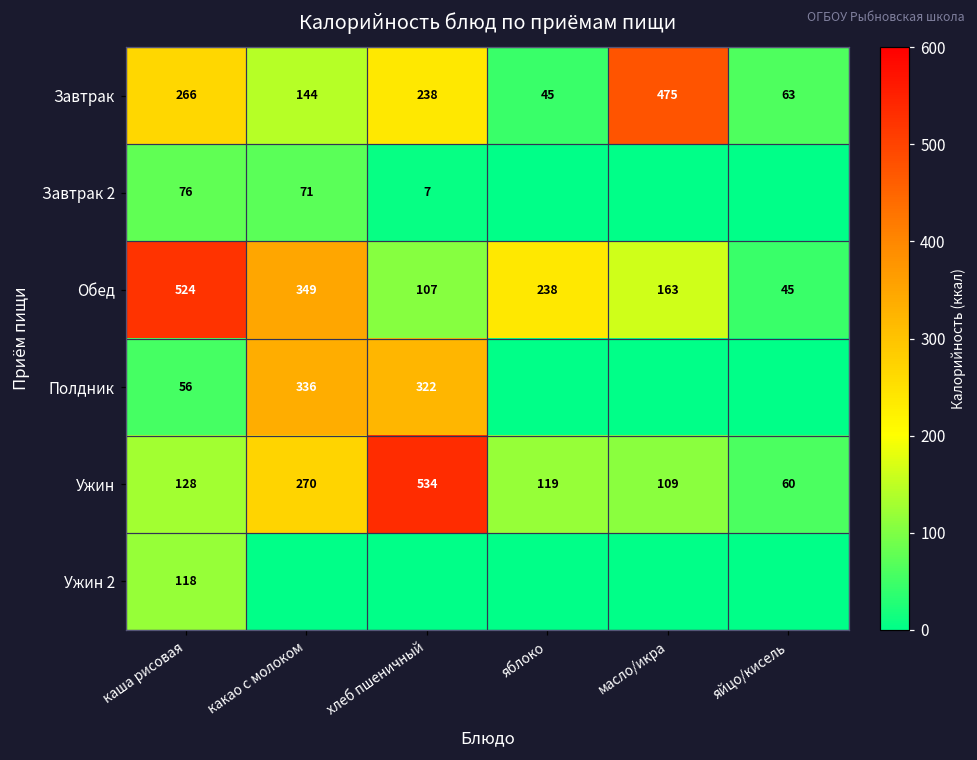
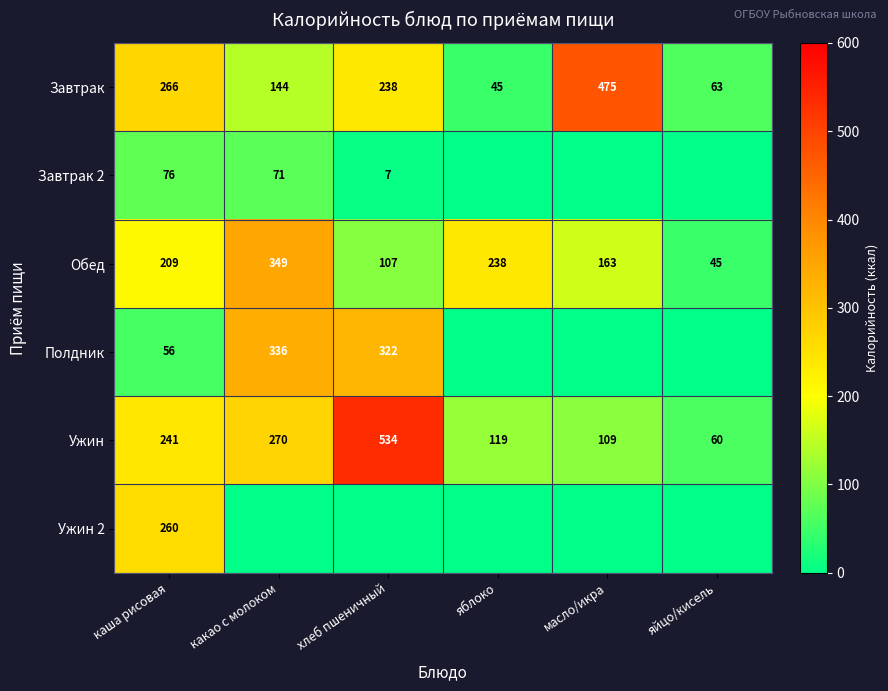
  {
    "Завтрак": {
      "каша рисовая": 266,
      "какао с молоком": 144,
      "хлеб пшеничный": 238,
      "яблоко": 45,
      "масло/икра": 475,
      "яйцо/кисель": 63
    },
    "Завтрак 2": {
      "каша рисовая": 76,
      "какао с молоком": 71,
      "хлеб пшеничный": 7
    },
    "Обед": {
-     "каша рисовая": 524,
+     "каша рисовая": 209,
      "какао с молоком": 349,
      "хлеб пшеничный": 107,
      "яблоко": 238,
      "масло/икра": 163,
      "яйцо/кисель": 45
    },
    "Полдник": {
      "каша рисовая": 56,
      "какао с молоком": 336,
      "хлеб пшеничный": 322
    },
    "Ужин": {
-     "каша рисовая": 128,
+     "каша рисовая": 241,
      "какао с молоком": 270,
      "хлеб пшеничный": 534,
      "яблоко": 119,
      "масло/икра": 109,
      "яйцо/кисель": 60
    },
    "Ужин 2": {
-     "каша рисовая": 118
+     "каша рисовая": 260
    }
  }
